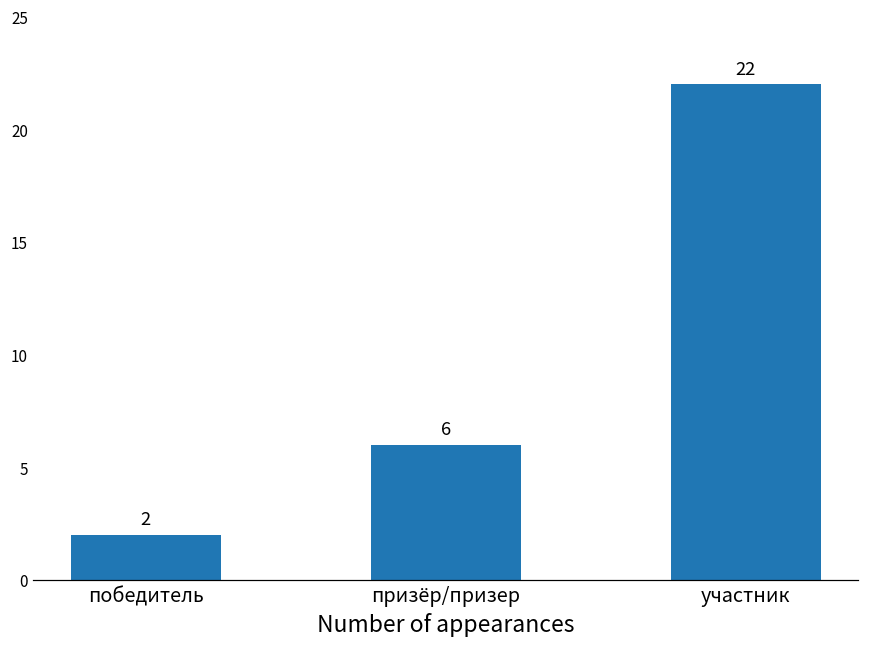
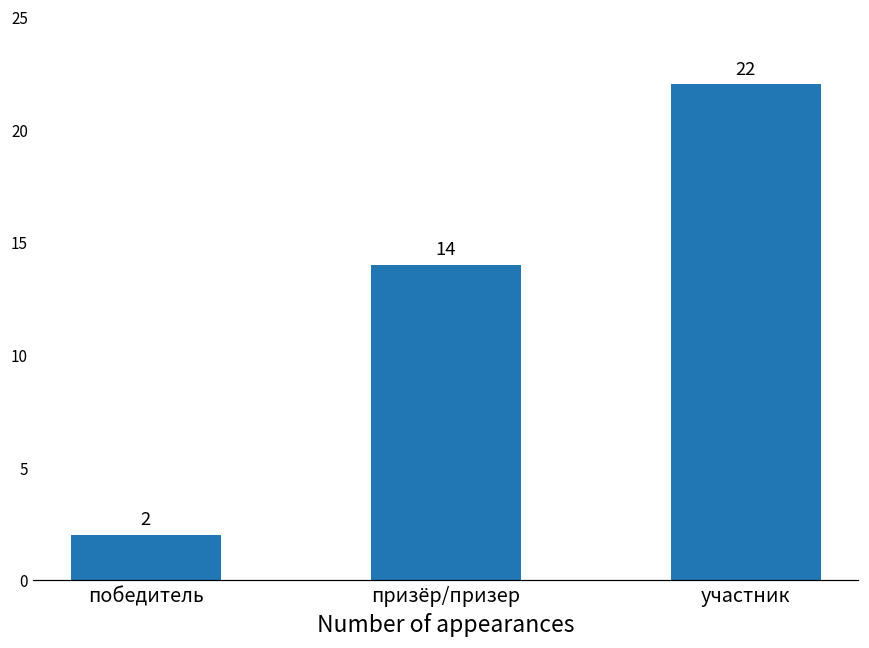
  {
    "победитель": 2,
-   "призёр/призер": 6,
+   "призёр/призер": 14,
    "участник": 22
  }
